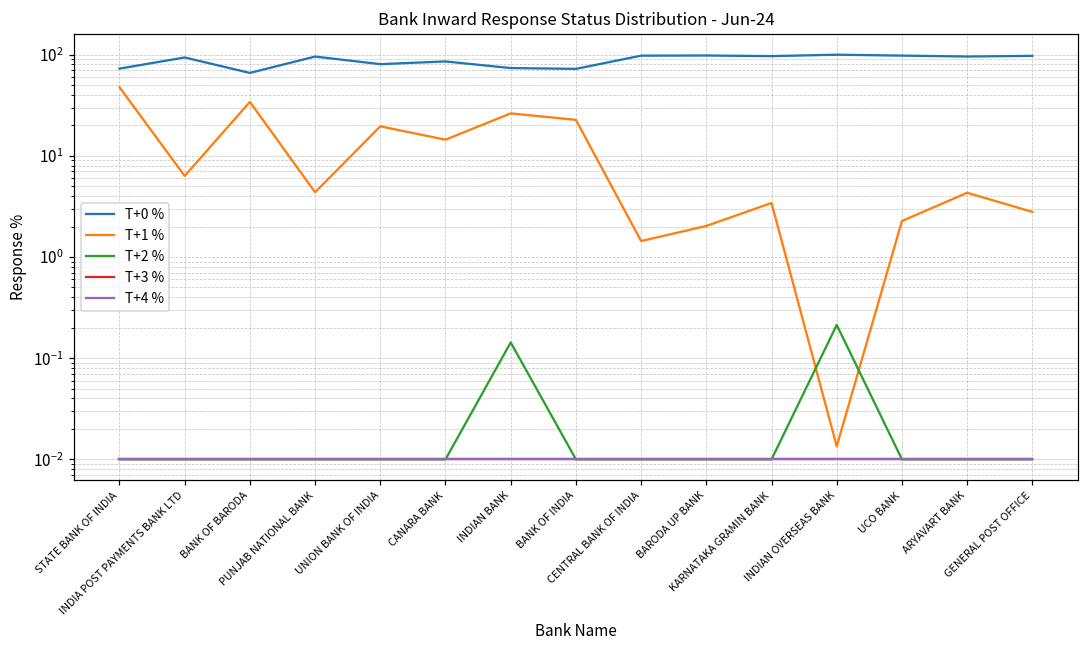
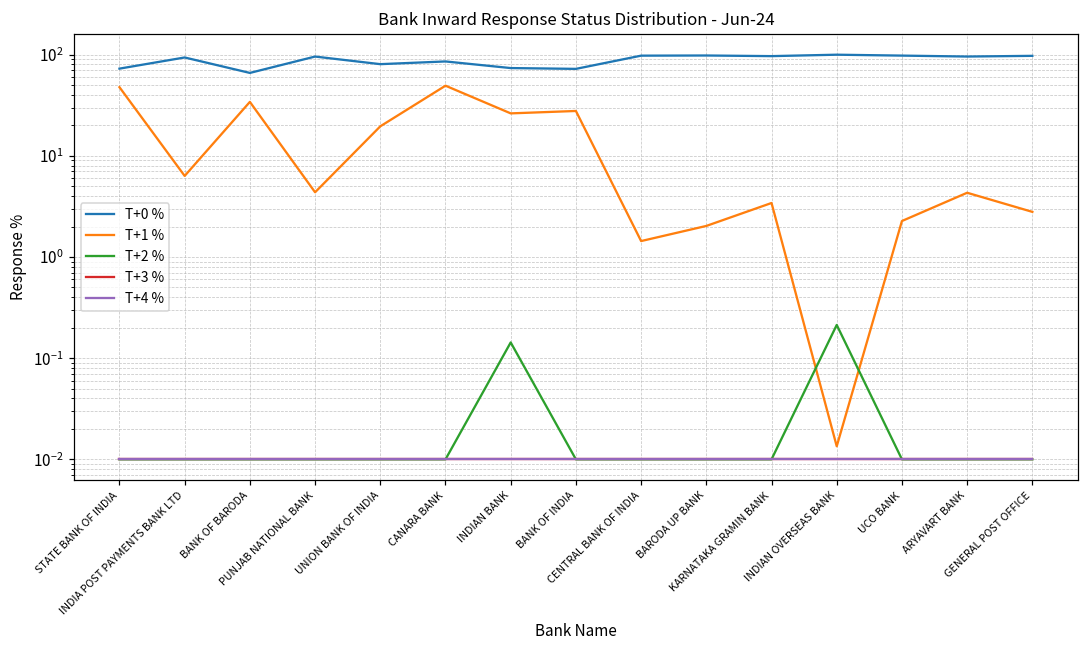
  {
    "T+0 %": {
      "STATE BANK OF INDIA": 70,
      "INDIA POST PAYMENTS BANK LTD": 90,
      "BANK OF BARODA": 70,
      "PUNJAB NATIONAL BANK": 100,
      "UNION BANK OF INDIA": 80,
      "CANARA BANK": 90,
      "INDIAN BANK": 70,
      "BANK OF INDIA": 70,
      "CENTRAL BANK OF INDIA": 100,
      "BARODA UP BANK": 100,
      "KARNATAKA GRAMIN BANK": 100,
      "INDIAN OVERSEAS BANK": 100,
      "UCO BANK": 100,
      "ARYAVART BANK": 100,
      "GENERAL POST OFFICE": 100
    },
    "T+1 %": {
      "STATE BANK OF INDIA": 50,
      "INDIA POST PAYMENTS BANK LTD": 6,
      "BANK OF BARODA": 34,
      "PUNJAB NATIONAL BANK": 4,
      "UNION BANK OF INDIA": 20,
-     "CANARA BANK": 14,
+     "CANARA BANK": 50,
      "INDIAN BANK": 26,
-     "BANK OF INDIA": 23,
+     "BANK OF INDIA": 28,
      "CENTRAL BANK OF INDIA": 1.4,
      "BARODA UP BANK": 2,
      "KARNATAKA GRAMIN BANK": 3.4,
      "INDIAN OVERSEAS BANK": 0.013,
      "UCO BANK": 2.3,
      "ARYAVART BANK": 4,
      "GENERAL POST OFFICE": 2.8
    },
    "T+2 %": {
      "INDIAN BANK": 0.14,
      "INDIAN OVERSEAS BANK": 0.21
    },
    "T+4 %": {
      "INDIAN BANK": 0.010,
      "INDIAN OVERSEAS BANK": 0.010
    }
  }
